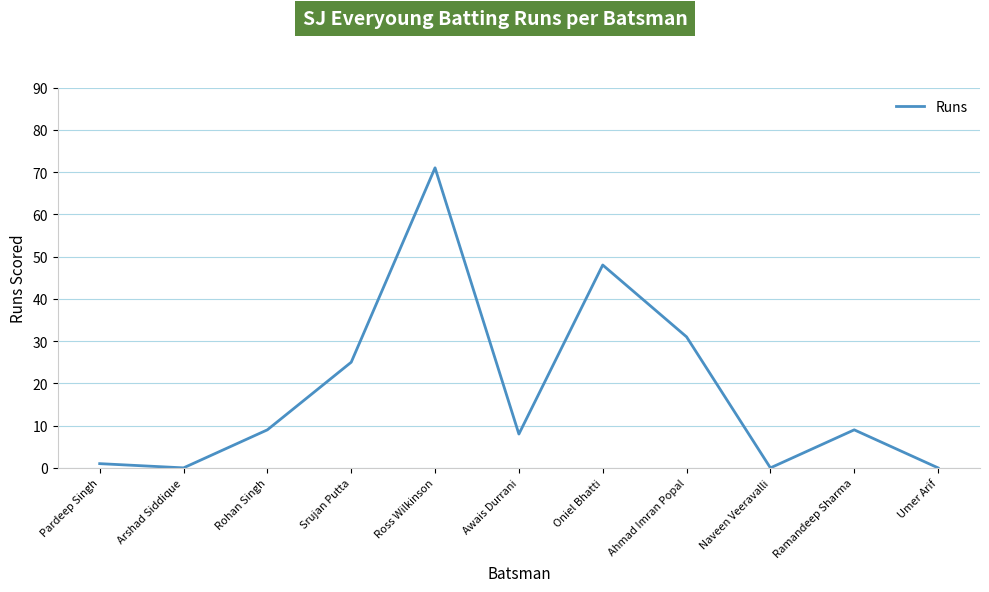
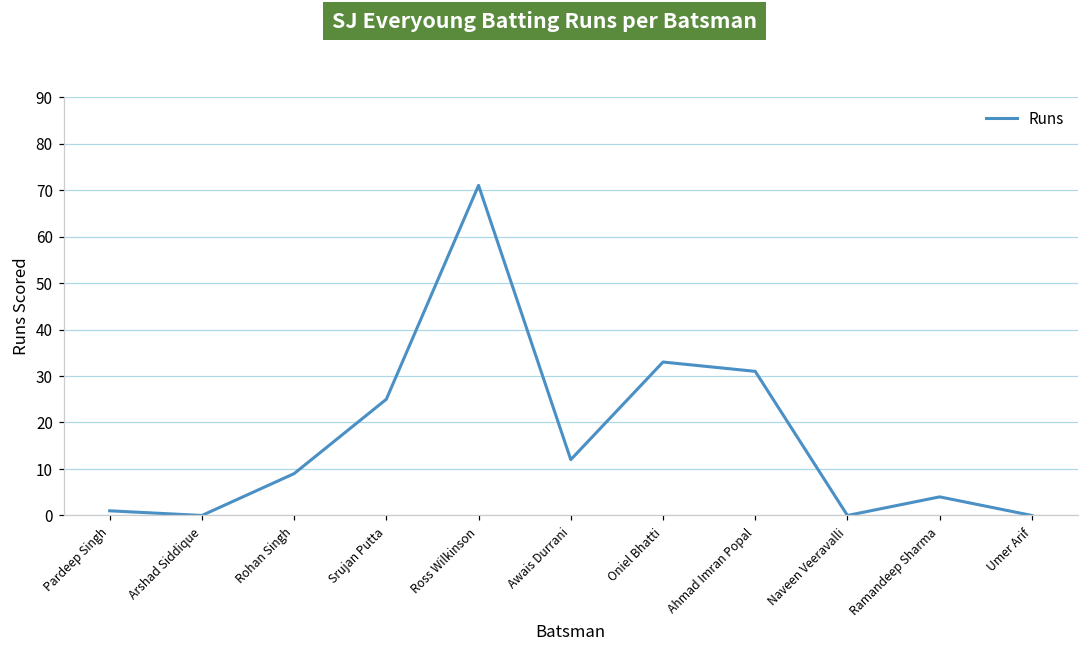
  {
    "Pardeep Singh": 1,
    "Arshad Siddique": 0,
    "Rohan Singh": 9,
    "Srujan Putta": 25,
    "Ross Wilkinson": 71,
-   "Awais Durrani": 8,
-   "Oniel Bhatti": 48,
+   "Awais Durrani": 12,
+   "Oniel Bhatti": 33,
    "Ahmad Imran Popal": 31,
    "Naveen Veeravalli": 0,
-   "Ramandeep Sharma": 9,
+   "Ramandeep Sharma": 4,
    "Umer Arif": 0
  }
